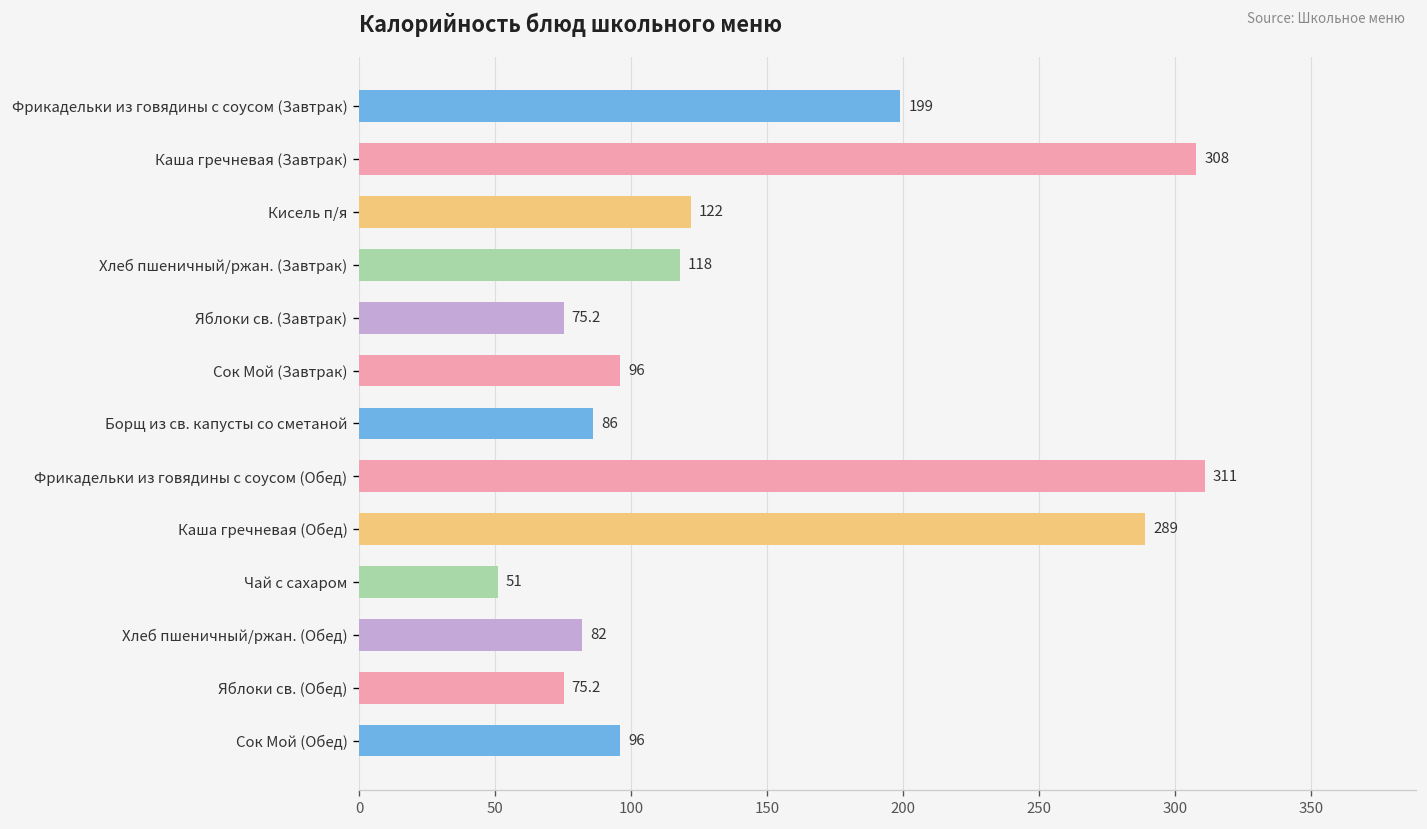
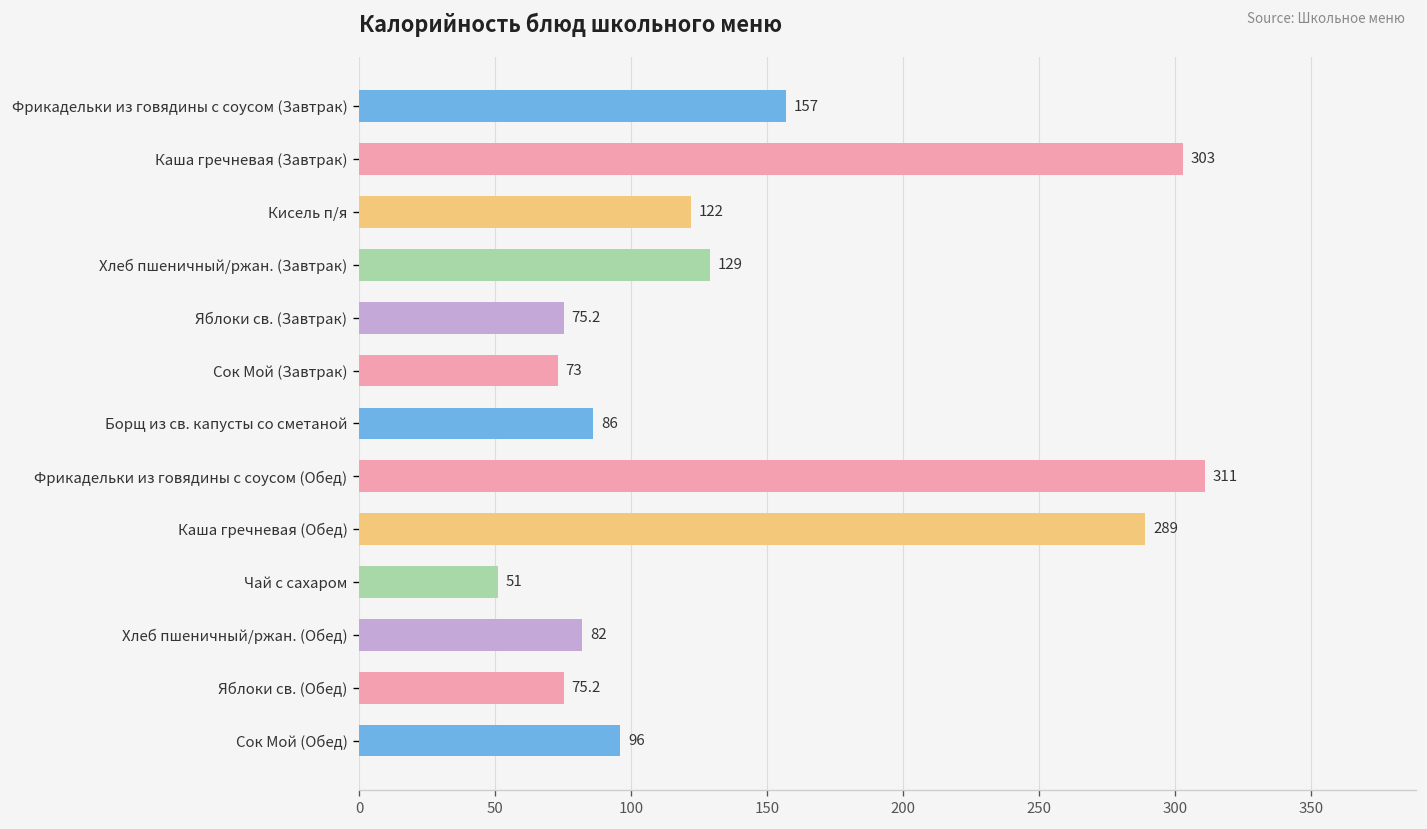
  {
-   "Фрикадельки из говядины с соусом (Завтрак)": 199,
-   "Каша гречневая (Завтрак)": 308,
+   "Фрикадельки из говядины с соусом (Завтрак)": 157,
+   "Каша гречневая (Завтрак)": 303,
    "Кисель п/я": 122,
-   "Хлеб пшеничный/ржан. (Завтрак)": 118,
+   "Хлеб пшеничный/ржан. (Завтрак)": 129,
    "Яблоки св. (Завтрак)": 75.2,
-   "Сок Мой (Завтрак)": 96,
+   "Сок Мой (Завтрак)": 73,
    "Борщ из св. капусты со сметаной": 86,
    "Фрикадельки из говядины с соусом (Обед)": 311,
    "Каша гречневая (Обед)": 289,
    "Чай с сахаром": 51,
    "Хлеб пшеничный/ржан. (Обед)": 82,
    "Яблоки св. (Обед)": 75.2,
    "Сок Мой (Обед)": 96
  }
